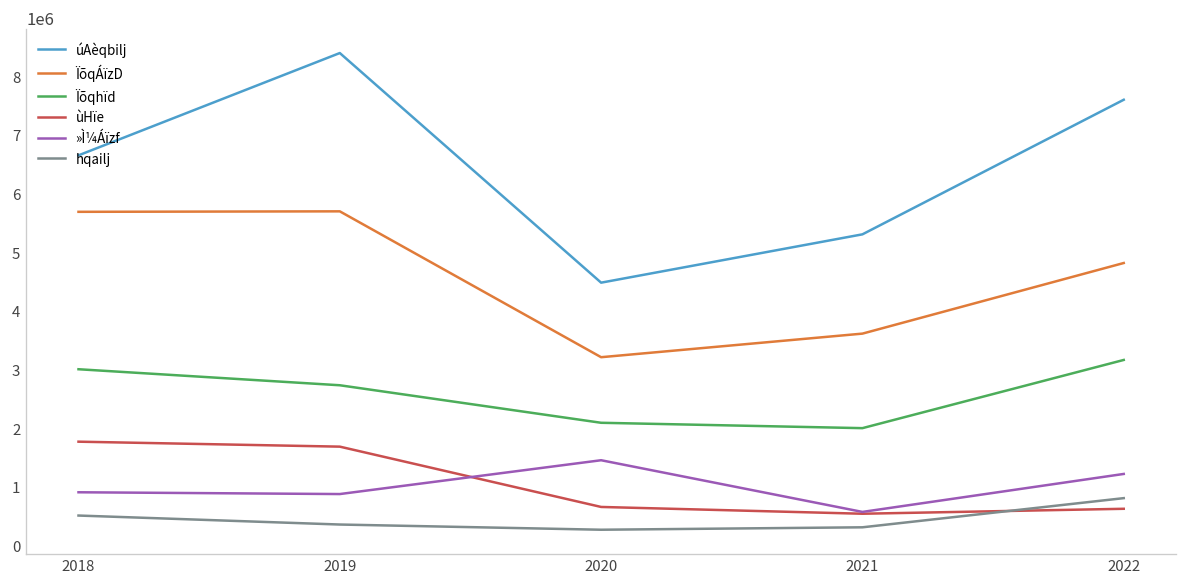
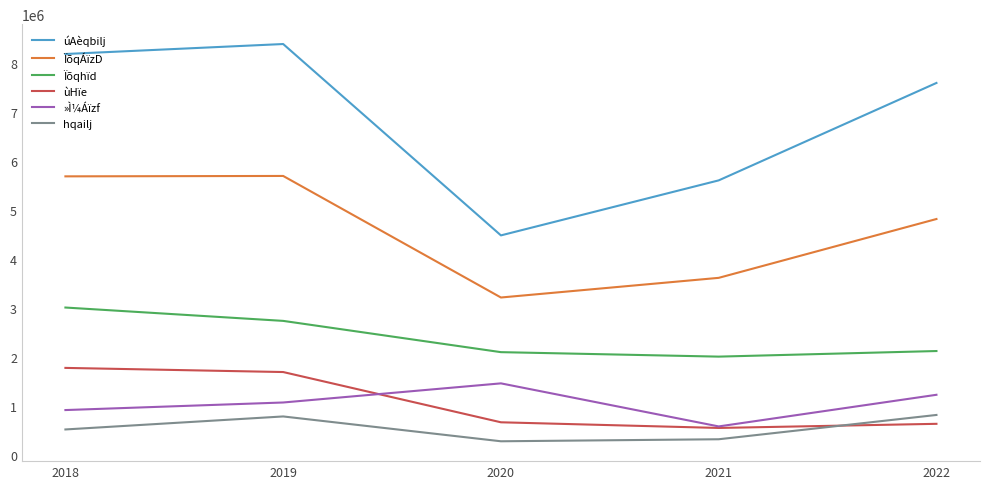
  {
    "úAèqbilj": {
-     "2018": 6600000,
+     "2018": 8200000,
      "2019": 8400000,
      "2020": 4500000,
-     "2021": 5300000,
+     "2021": 5600000,
      "2022": 7600000
    },
    "Ïõqhïd": {
      "2018": 3000000,
      "2019": 2700000,
      "2020": 2100000,
      "2021": 2000000,
-     "2022": 3200000
+     "2022": 2100000
    },
    "»Ì¼Áïzf": {
      "2018": 900000,
-     "2019": 900000,
+     "2019": 1100000,
      "2020": 1500000,
      "2022": 1200000
    },
    "hqailj": {
      "2018": 500000,
-     "2019": 400000,
+     "2019": 800000,
      "2020": 300000,
      "2021": 300000,
      "2022": 800000
    }
  }
